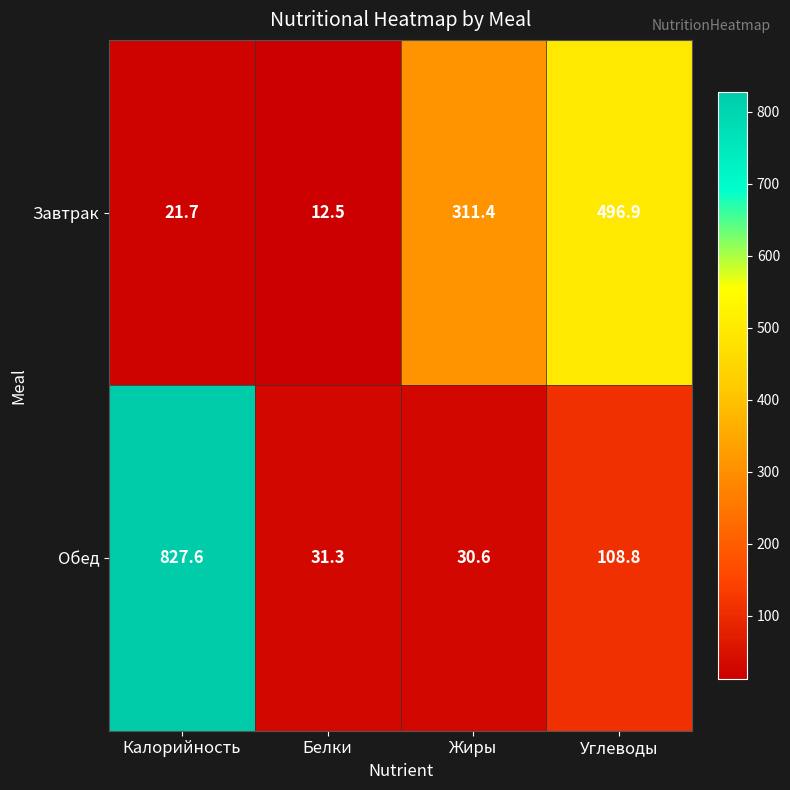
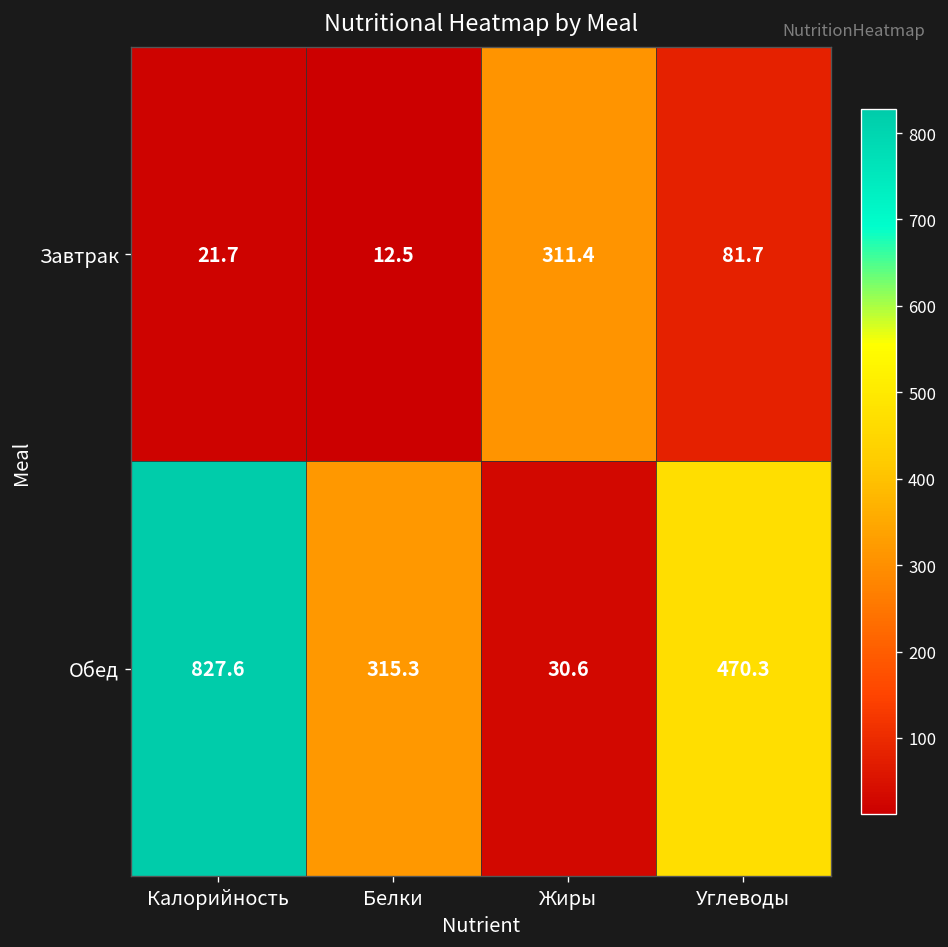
  {
    "Завтрак": {
      "Калорийность": 21.7,
      "Белки": 12.5,
      "Жиры": 311.4,
-     "Углеводы": 496.9
+     "Углеводы": 81.7
    },
    "Обед": {
      "Калорийность": 827.6,
-     "Белки": 31.3,
+     "Белки": 315.3,
      "Жиры": 30.6,
-     "Углеводы": 108.8
+     "Углеводы": 470.3
    }
  }
